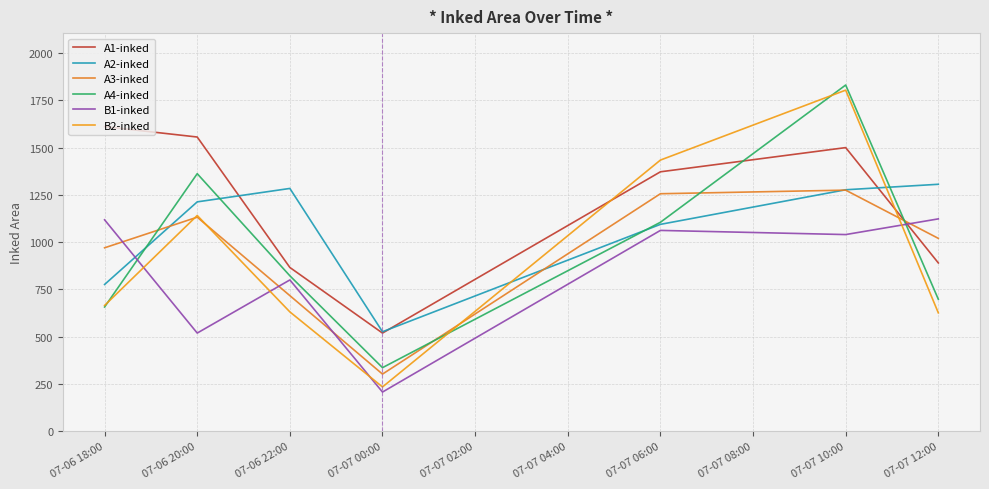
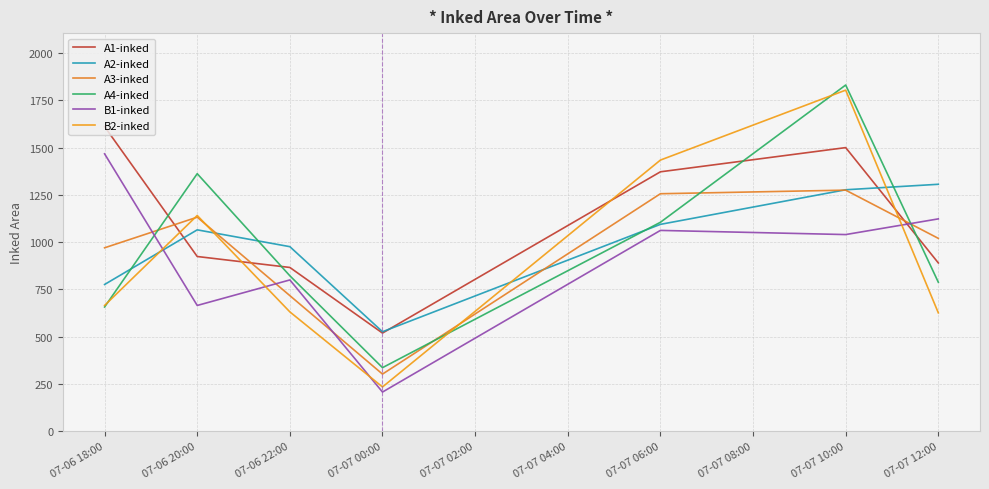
  {
    "A1-inked": {
-     "07-06 20:00": 1560,
+     "07-06 20:00": 920,
      "07-06 22:00": 870,
      "07-07 06:00": 1370,
      "07-07 10:00": 1500,
      "07-07 12:00": 890
    },
    "A2-inked": {
      "07-06 18:00": 780,
-     "07-06 20:00": 1210,
-     "07-06 22:00": 1280,
+     "07-06 20:00": 1070,
+     "07-06 22:00": 980,
      "07-07 12:00": 1310
    },
    "A4-inked": {
      "07-06 20:00": 1360,
      "07-06 22:00": 820,
      "07-07 00:00": 340,
      "07-07 10:00": 1830,
-     "07-07 12:00": 700
+     "07-07 12:00": 790
    },
    "B1-inked": {
-     "07-06 18:00": 1120,
-     "07-06 20:00": 520,
+     "07-06 18:00": 1470,
+     "07-06 20:00": 670,
      "07-06 22:00": 800,
      "07-07 00:00": 210,
      "07-07 06:00": 1060,
      "07-07 10:00": 1040,
      "07-07 12:00": 1120
    }
  }
